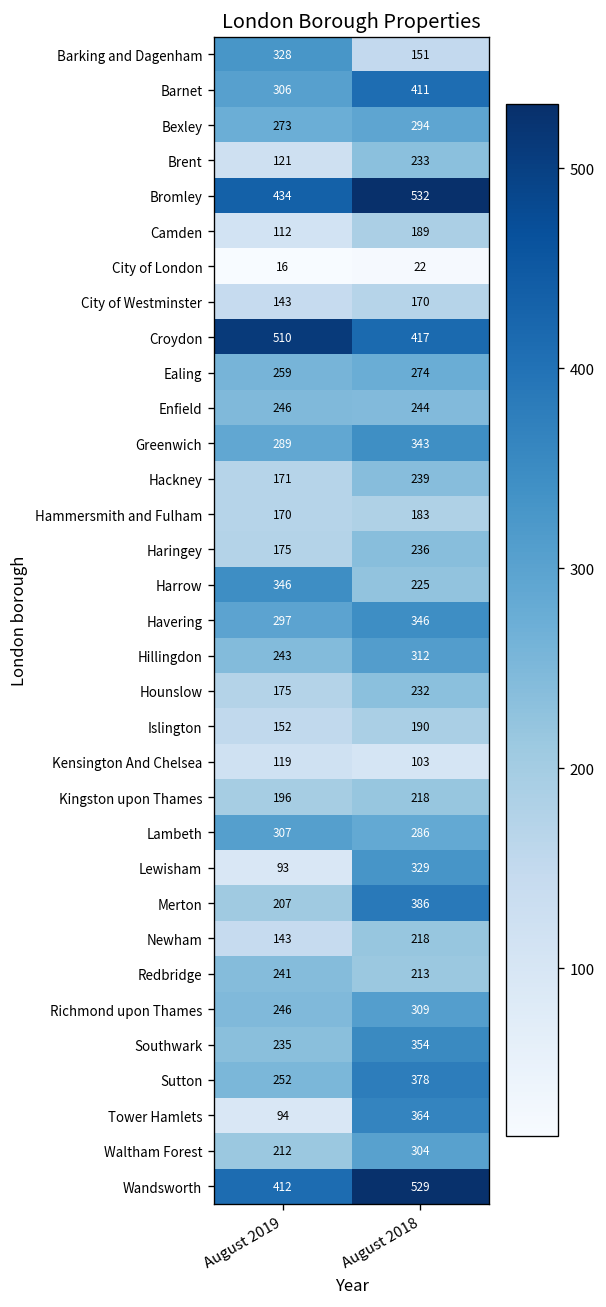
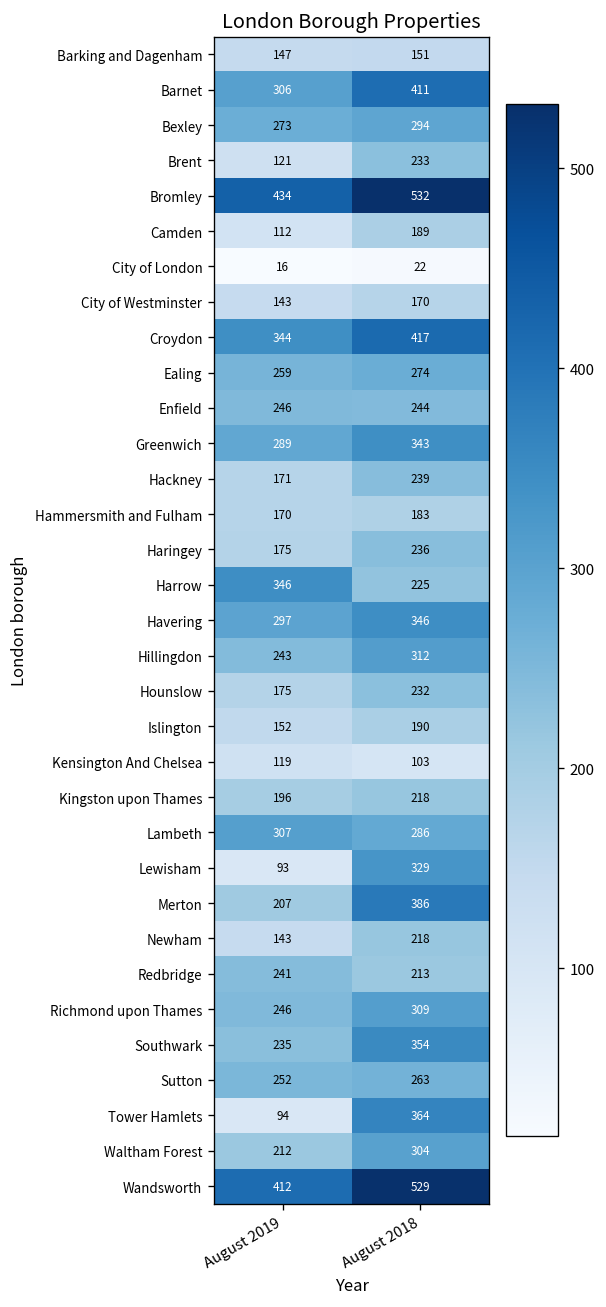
  {
    "Barking and Dagenham": {
-     "August 2019": 328,
+     "August 2019": 147,
      "August 2018": 151
    },
    "Barnet": {
      "August 2019": 306,
      "August 2018": 411
    },
    "Bexley": {
      "August 2019": 273,
      "August 2018": 294
    },
    "Brent": {
      "August 2019": 121,
      "August 2018": 233
    },
    "Bromley": {
      "August 2019": 434,
      "August 2018": 532
    },
    "Camden": {
      "August 2019": 112,
      "August 2018": 189
    },
    "City of London": {
      "August 2019": 16,
      "August 2018": 22
    },
    "City of Westminster": {
      "August 2019": 143,
      "August 2018": 170
    },
    "Croydon": {
-     "August 2019": 510,
+     "August 2019": 344,
      "August 2018": 417
    },
    "Ealing": {
      "August 2019": 259,
      "August 2018": 274
    },
    "Enfield": {
      "August 2019": 246,
      "August 2018": 244
    },
    "Greenwich": {
      "August 2019": 289,
      "August 2018": 343
    },
    "Hackney": {
      "August 2019": 171,
      "August 2018": 239
    },
    "Hammersmith and Fulham": {
      "August 2019": 170,
      "August 2018": 183
    },
    "Haringey": {
      "August 2019": 175,
      "August 2018": 236
    },
    "Harrow": {
      "August 2019": 346,
      "August 2018": 225
    },
    "Havering": {
      "August 2019": 297,
      "August 2018": 346
    },
    "Hillingdon": {
      "August 2019": 243,
      "August 2018": 312
    },
    "Hounslow": {
      "August 2019": 175,
      "August 2018": 232
    },
    "Islington": {
      "August 2019": 152,
      "August 2018": 190
    },
    "Kensington And Chelsea": {
      "August 2019": 119,
      "August 2018": 103
    },
    "Kingston upon Thames": {
      "August 2019": 196,
      "August 2018": 218
    },
    "Lambeth": {
      "August 2019": 307,
      "August 2018": 286
    },
    "Lewisham": {
      "August 2019": 93,
      "August 2018": 329
    },
    "Merton": {
      "August 2019": 207,
      "August 2018": 386
    },
    "Newham": {
      "August 2019": 143,
      "August 2018": 218
    },
    "Redbridge": {
      "August 2019": 241,
      "August 2018": 213
    },
    "Richmond upon Thames": {
      "August 2019": 246,
      "August 2018": 309
    },
    "Southwark": {
      "August 2019": 235,
      "August 2018": 354
    },
    "Sutton": {
      "August 2019": 252,
-     "August 2018": 378
+     "August 2018": 263
    },
    "Tower Hamlets": {
      "August 2019": 94,
      "August 2018": 364
    },
    "Waltham Forest": {
      "August 2019": 212,
      "August 2018": 304
    },
    "Wandsworth": {
      "August 2019": 412,
      "August 2018": 529
    }
  }
